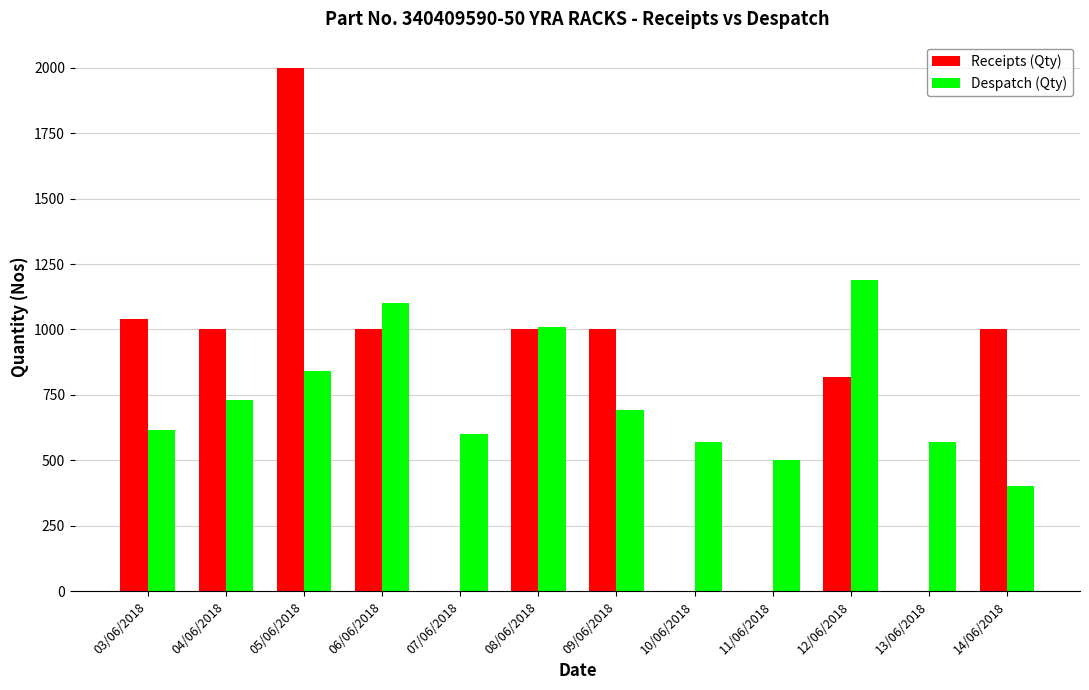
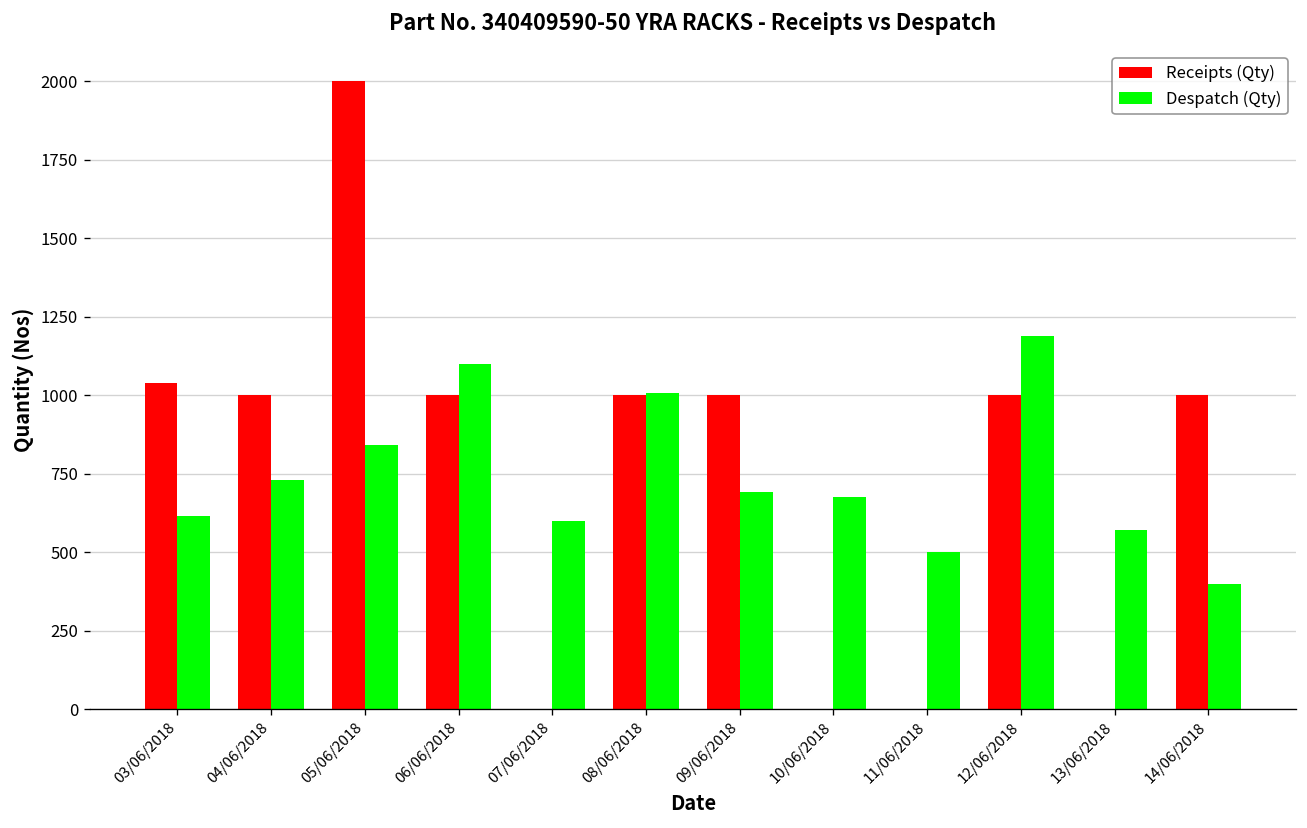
  {
    "Receipts (Qty)": {
      "03/06/2018": 1040,
      "04/06/2018": 1000,
      "05/06/2018": 2000,
      "06/06/2018": 1000,
      "07/06/2018": 0,
      "08/06/2018": 1000,
      "09/06/2018": 1000,
      "10/06/2018": 0,
      "11/06/2018": 0,
-     "12/06/2018": 820,
+     "12/06/2018": 1000,
      "13/06/2018": 0,
      "14/06/2018": 1000
    },
    "Despatch (Qty)": {
      "03/06/2018": 620,
      "04/06/2018": 730,
      "05/06/2018": 840,
      "06/06/2018": 1100,
      "07/06/2018": 600,
      "08/06/2018": 1010,
      "09/06/2018": 690,
-     "10/06/2018": 570,
+     "10/06/2018": 680,
      "11/06/2018": 500,
      "12/06/2018": 1190,
      "13/06/2018": 570,
      "14/06/2018": 400
    }
  }
